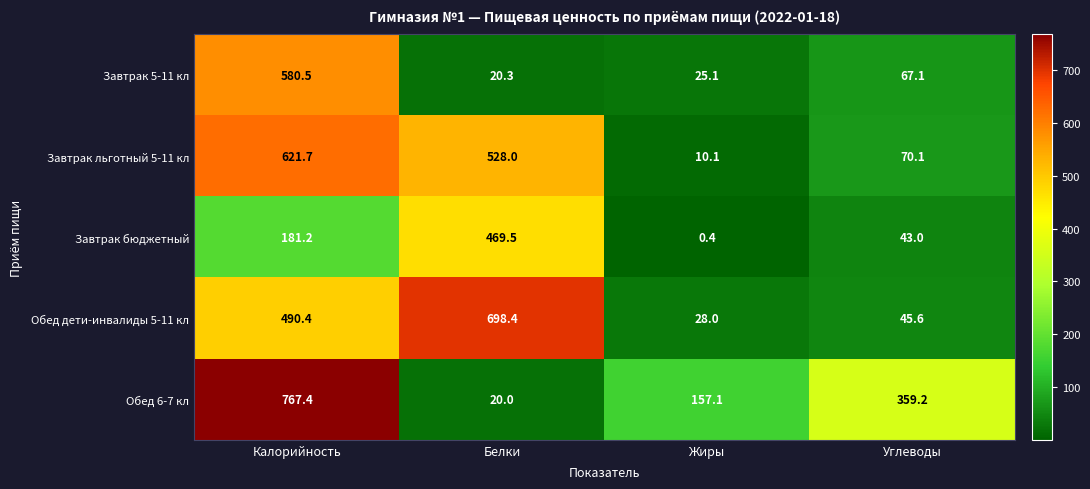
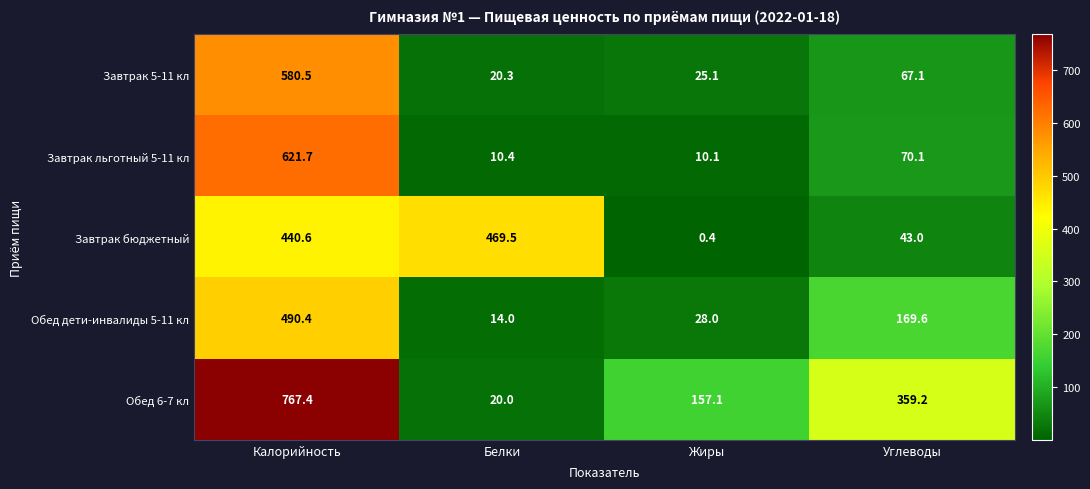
  {
    "Завтрак 5-11 кл": {
      "Калорийность": 580.5,
      "Белки": 20.3,
      "Жиры": 25.1,
      "Углеводы": 67.1
    },
    "Завтрак льготный 5-11 кл": {
      "Калорийность": 621.7,
-     "Белки": 528.0,
+     "Белки": 10.4,
      "Жиры": 10.1,
      "Углеводы": 70.1
    },
    "Завтрак бюджетный": {
-     "Калорийность": 181.2,
+     "Калорийность": 440.6,
      "Белки": 469.5,
      "Жиры": 0.4,
      "Углеводы": 43.0
    },
    "Обед дети-инвалиды 5-11 кл": {
      "Калорийность": 490.4,
-     "Белки": 698.4,
+     "Белки": 14.0,
      "Жиры": 28.0,
-     "Углеводы": 45.6
+     "Углеводы": 169.6
    },
    "Обед 6-7 кл": {
      "Калорийность": 767.4,
      "Белки": 20.0,
      "Жиры": 157.1,
      "Углеводы": 359.2
    }
  }
